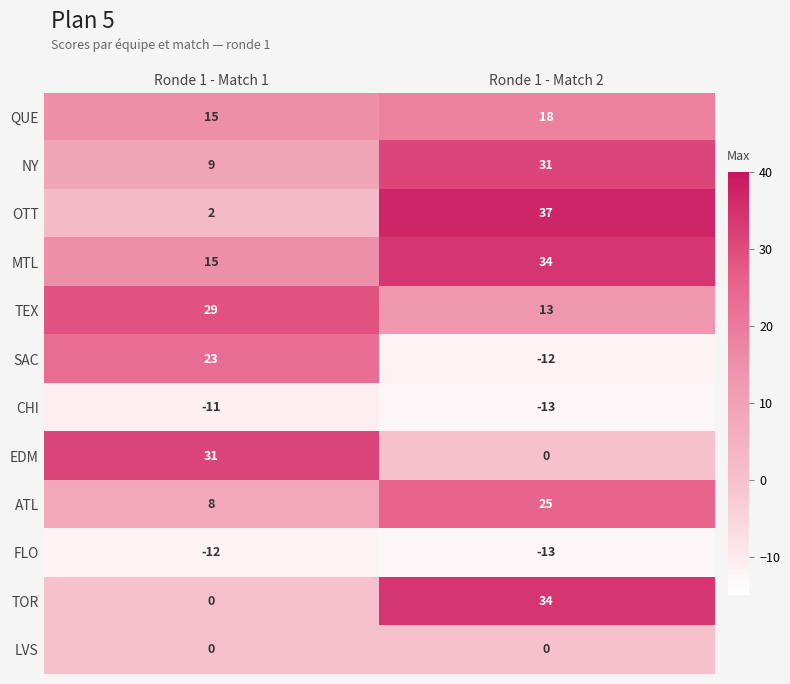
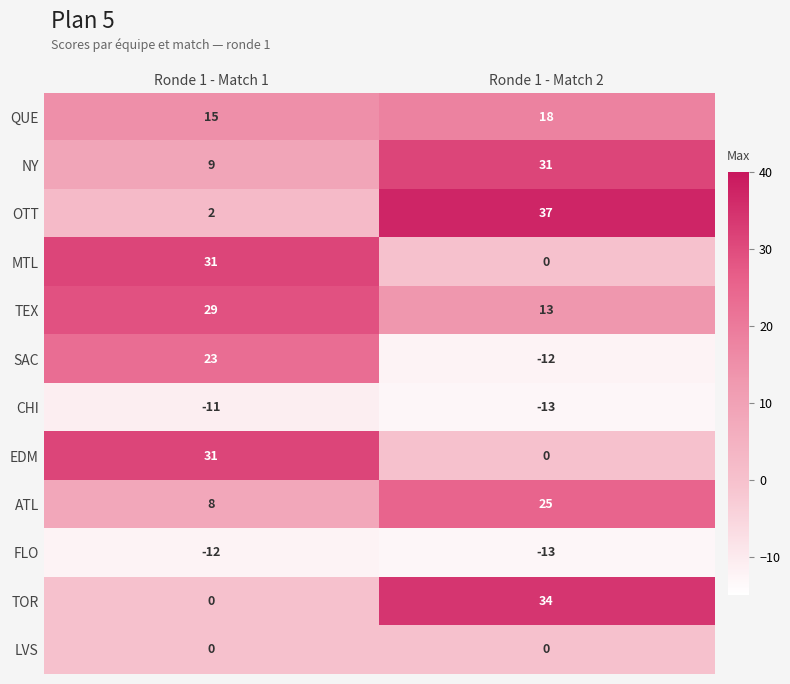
  {
    "QUE": {
      "Ronde 1 - Match 1": 15,
      "Ronde 1 - Match 2": 18
    },
    "NY": {
      "Ronde 1 - Match 1": 9,
      "Ronde 1 - Match 2": 31
    },
    "OTT": {
      "Ronde 1 - Match 1": 2,
      "Ronde 1 - Match 2": 37
    },
    "MTL": {
-     "Ronde 1 - Match 1": 15,
-     "Ronde 1 - Match 2": 34
+     "Ronde 1 - Match 1": 31,
+     "Ronde 1 - Match 2": 0
    },
    "TEX": {
      "Ronde 1 - Match 1": 29,
      "Ronde 1 - Match 2": 13
    },
    "SAC": {
      "Ronde 1 - Match 1": 23,
      "Ronde 1 - Match 2": -12
    },
    "CHI": {
      "Ronde 1 - Match 1": -11,
      "Ronde 1 - Match 2": -13
    },
    "EDM": {
      "Ronde 1 - Match 1": 31,
      "Ronde 1 - Match 2": 0
    },
    "ATL": {
      "Ronde 1 - Match 1": 8,
      "Ronde 1 - Match 2": 25
    },
    "FLO": {
      "Ronde 1 - Match 1": -12,
      "Ronde 1 - Match 2": -13
    },
    "TOR": {
      "Ronde 1 - Match 1": 0,
      "Ronde 1 - Match 2": 34
    },
    "LVS": {
      "Ronde 1 - Match 1": 0,
      "Ronde 1 - Match 2": 0
    }
  }
